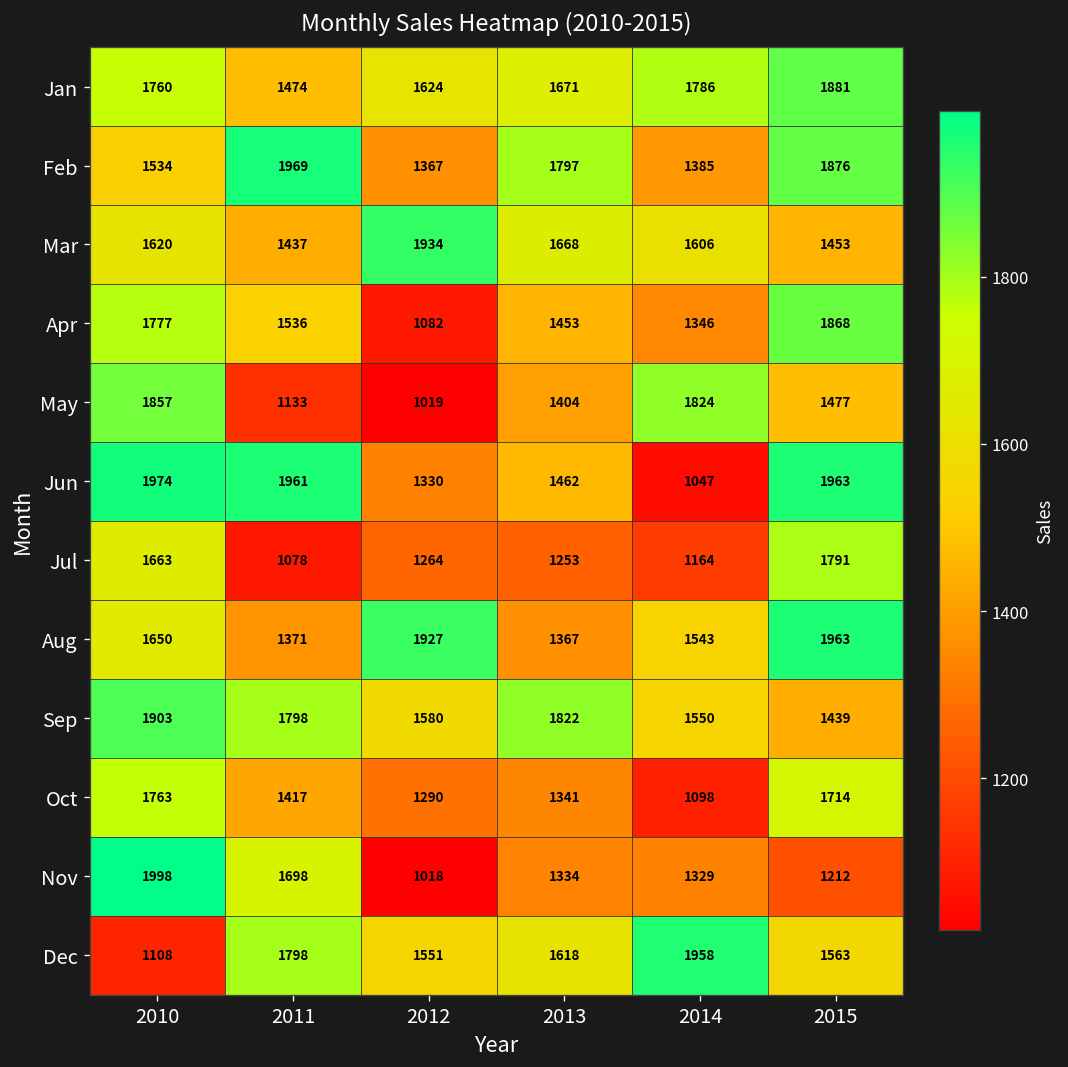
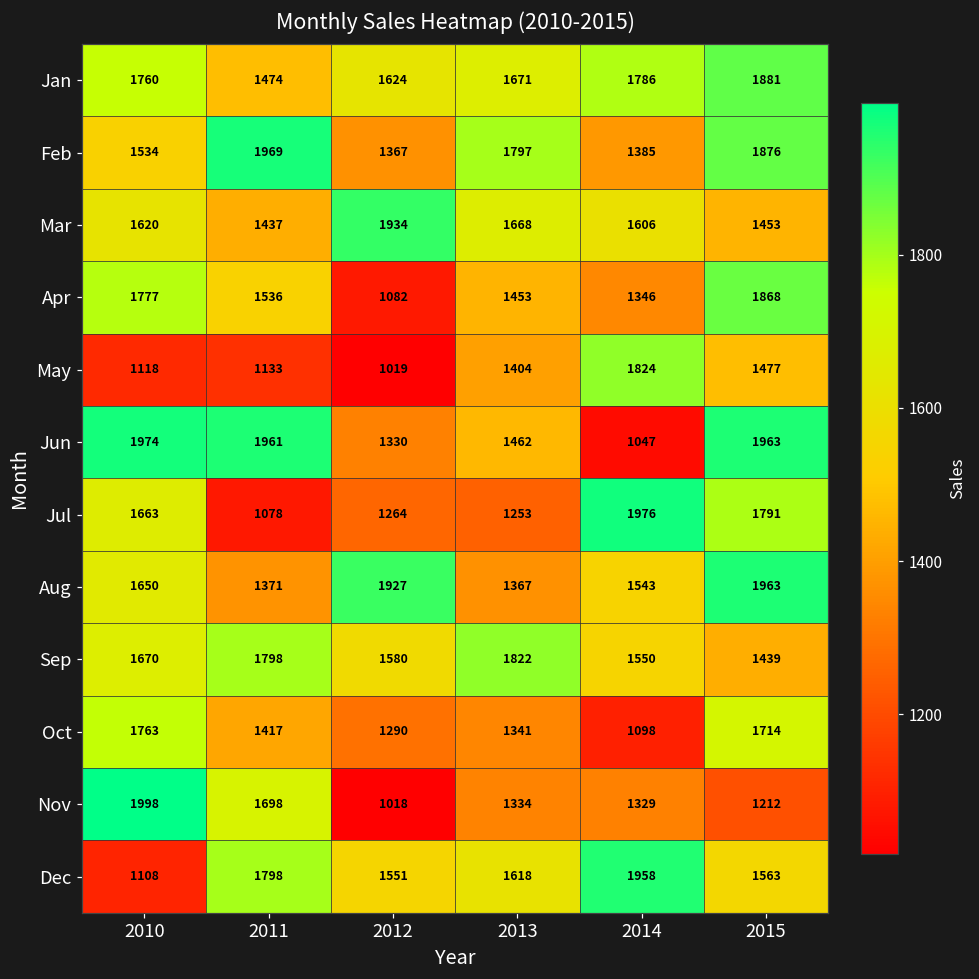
  {
    "Jan": {
      "2010": 1760,
      "2011": 1474,
      "2012": 1624,
      "2013": 1671,
      "2014": 1786,
      "2015": 1881
    },
    "Feb": {
      "2010": 1534,
      "2011": 1969,
      "2012": 1367,
      "2013": 1797,
      "2014": 1385,
      "2015": 1876
    },
    "Mar": {
      "2010": 1620,
      "2011": 1437,
      "2012": 1934,
      "2013": 1668,
      "2014": 1606,
      "2015": 1453
    },
    "Apr": {
      "2010": 1777,
      "2011": 1536,
      "2012": 1082,
      "2013": 1453,
      "2014": 1346,
      "2015": 1868
    },
    "May": {
-     "2010": 1857,
+     "2010": 1118,
      "2011": 1133,
      "2012": 1019,
      "2013": 1404,
      "2014": 1824,
      "2015": 1477
    },
    "Jun": {
      "2010": 1974,
      "2011": 1961,
      "2012": 1330,
      "2013": 1462,
      "2014": 1047,
      "2015": 1963
    },
    "Jul": {
      "2010": 1663,
      "2011": 1078,
      "2012": 1264,
      "2013": 1253,
-     "2014": 1164,
+     "2014": 1976,
      "2015": 1791
    },
    "Aug": {
      "2010": 1650,
      "2011": 1371,
      "2012": 1927,
      "2013": 1367,
      "2014": 1543,
      "2015": 1963
    },
    "Sep": {
-     "2010": 1903,
+     "2010": 1670,
      "2011": 1798,
      "2012": 1580,
      "2013": 1822,
      "2014": 1550,
      "2015": 1439
    },
    "Oct": {
      "2010": 1763,
      "2011": 1417,
      "2012": 1290,
      "2013": 1341,
      "2014": 1098,
      "2015": 1714
    },
    "Nov": {
      "2010": 1998,
      "2011": 1698,
      "2012": 1018,
      "2013": 1334,
      "2014": 1329,
      "2015": 1212
    },
    "Dec": {
      "2010": 1108,
      "2011": 1798,
      "2012": 1551,
      "2013": 1618,
      "2014": 1958,
      "2015": 1563
    }
  }
